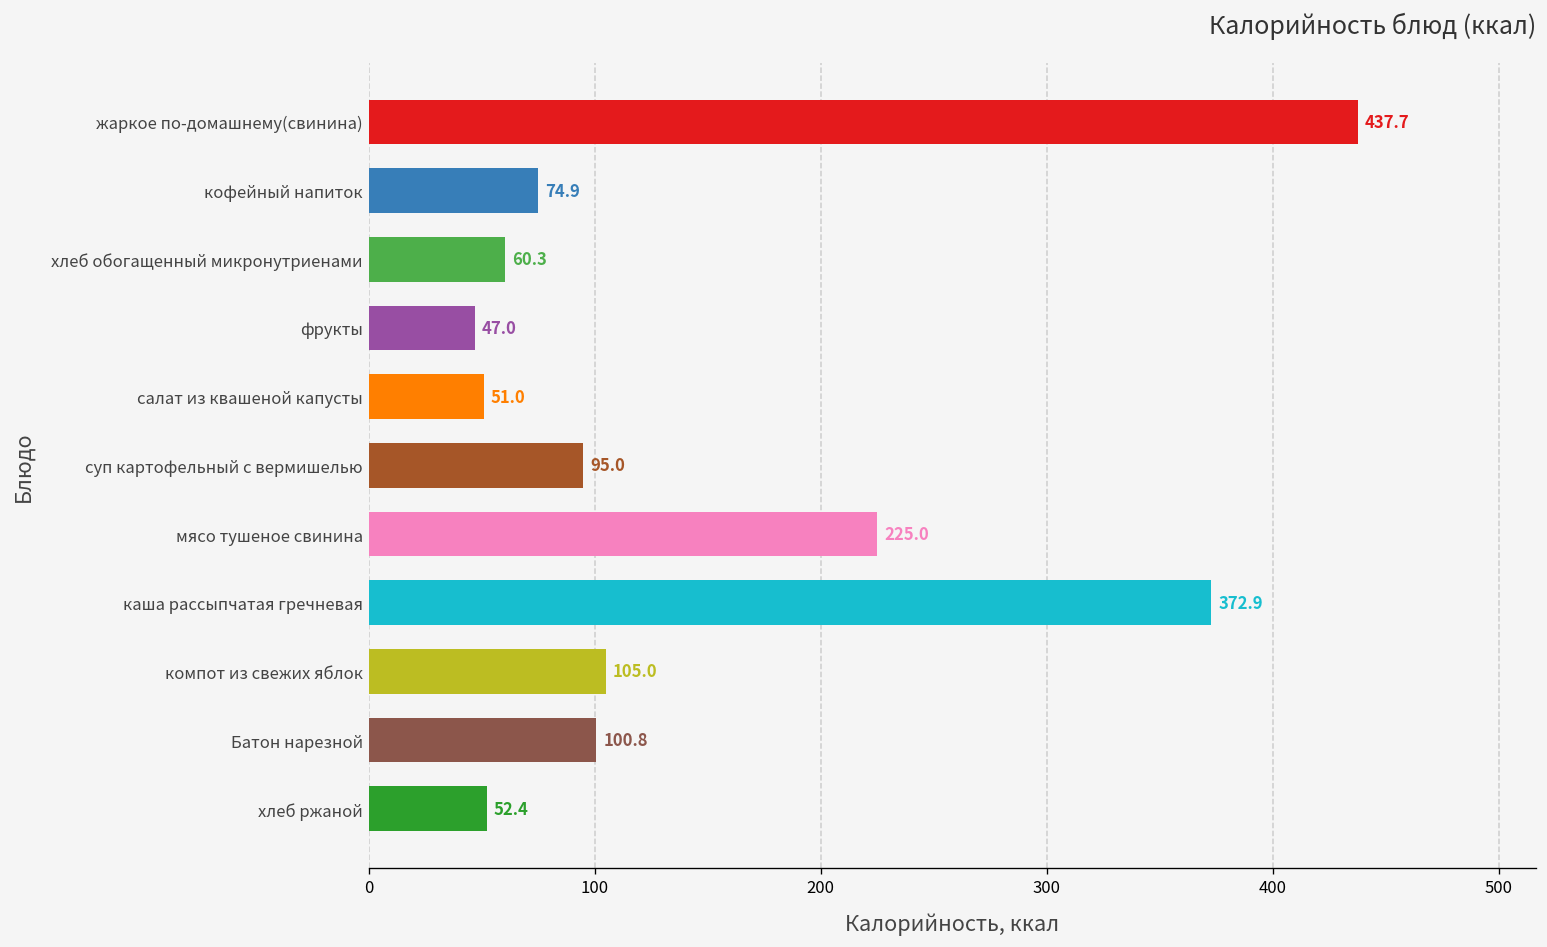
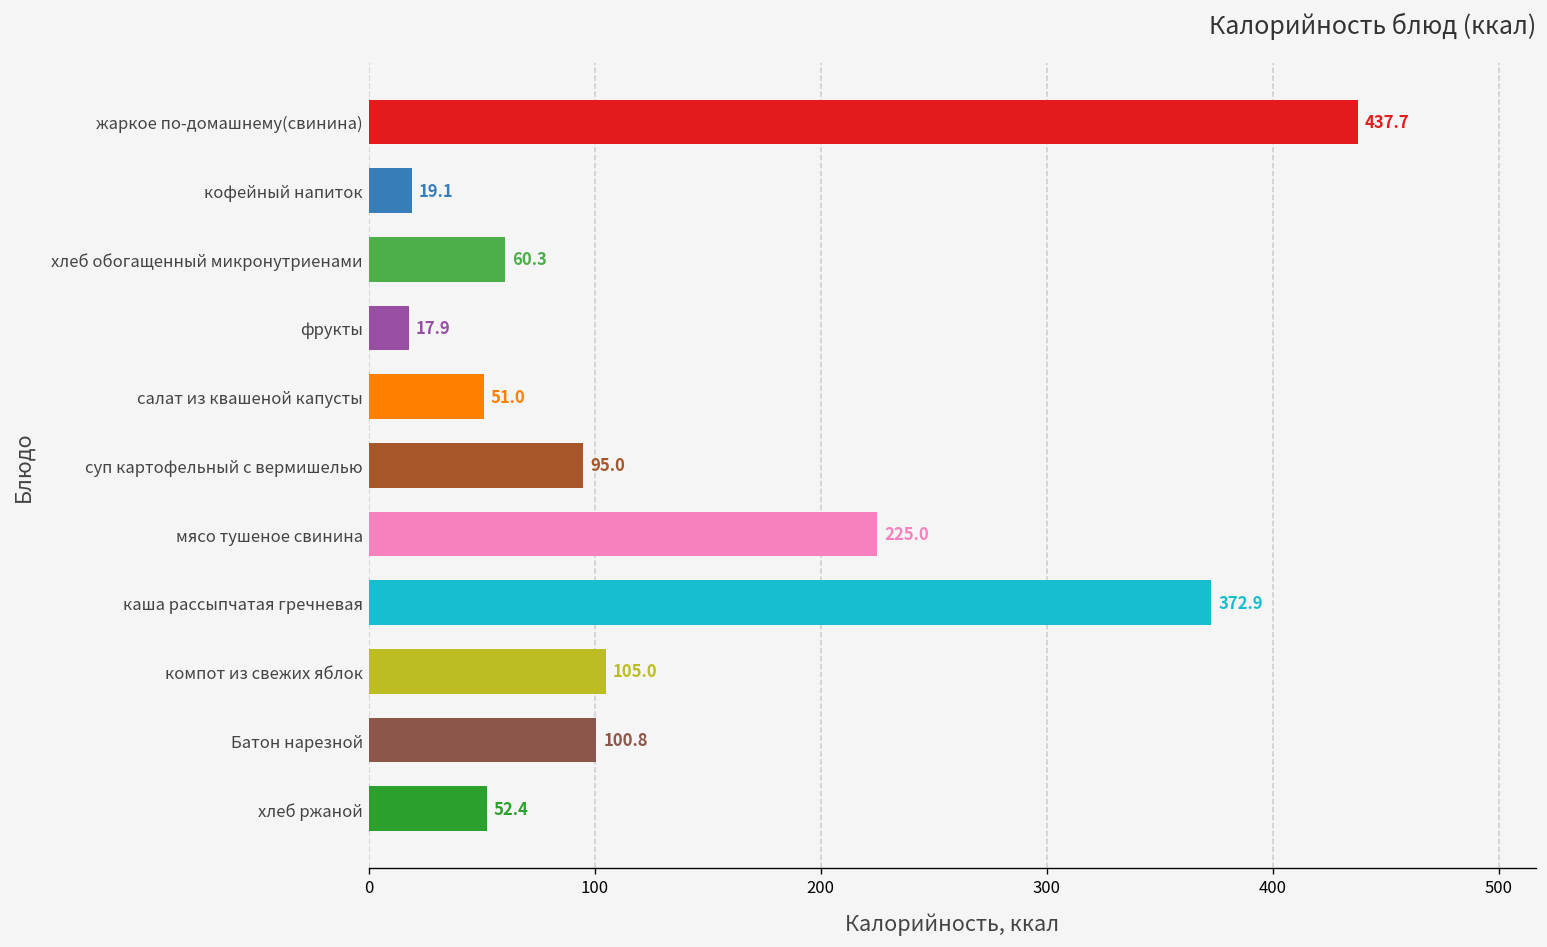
  {
    "жаркое по-домашнему(свинина)": 437.7,
-   "кофейный напиток": 74.9,
+   "кофейный напиток": 19.1,
    "хлеб обогащенный микронутриенами": 60.3,
-   "фрукты": 47.0,
+   "фрукты": 17.9,
    "салат из квашеной капусты": 51.0,
    "суп картофельный с вермишелью": 95.0,
    "мясо тушеное свинина": 225.0,
    "каша рассыпчатая гречневая": 372.9,
    "компот из свежих яблок": 105.0,
    "Батон нарезной": 100.8,
    "хлеб ржаной": 52.4
  }
